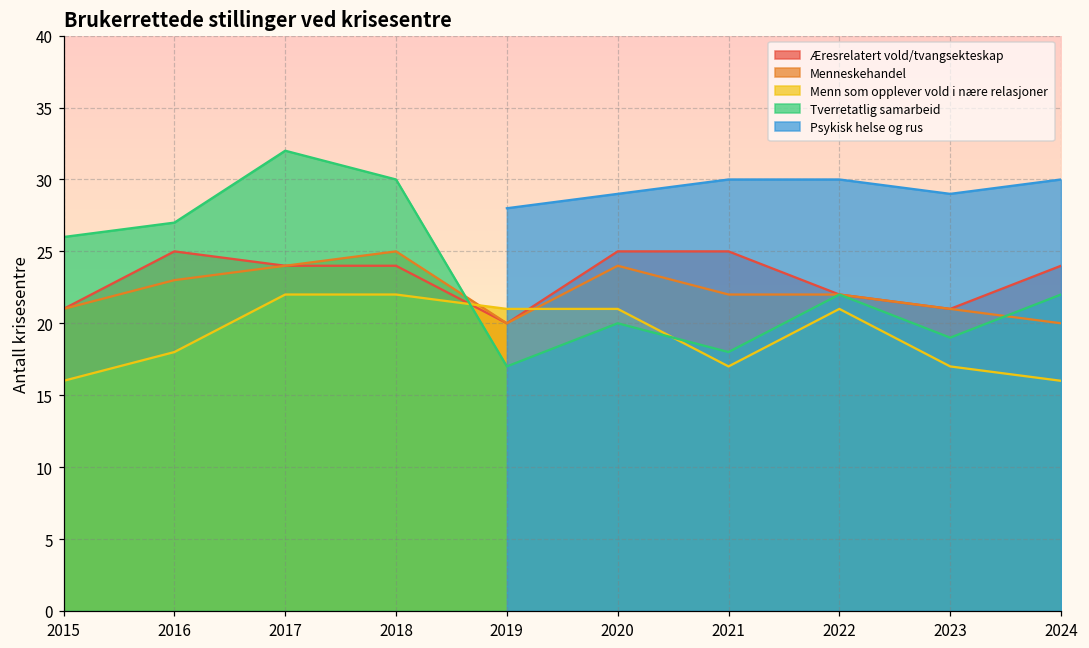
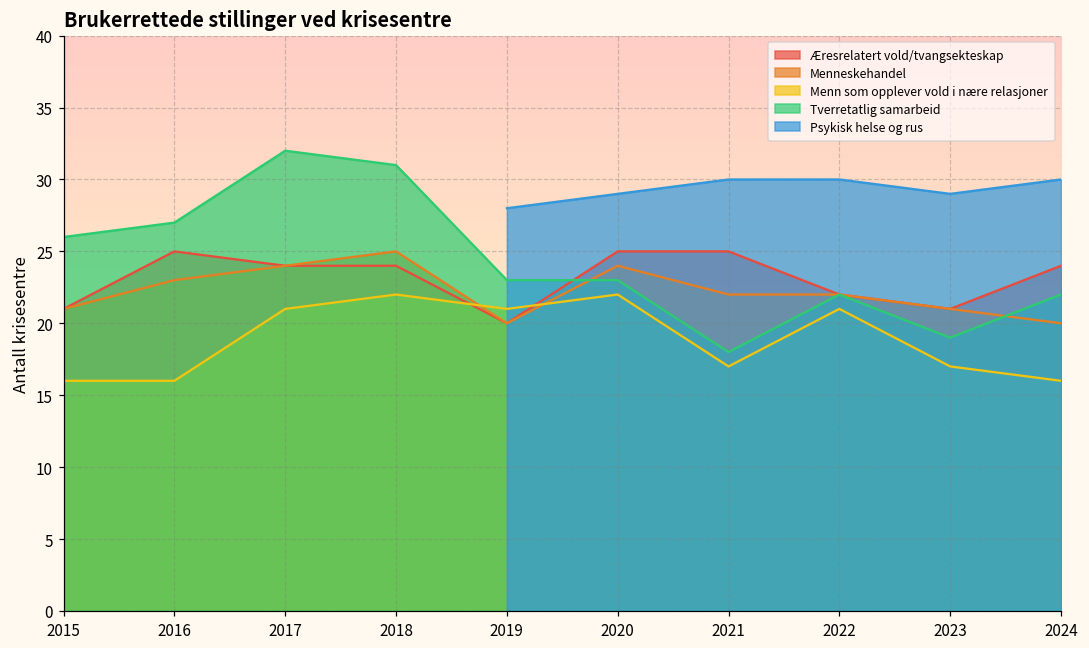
  {
    "Menn som opplever vold i nære relasjoner": {
      "2015": 16,
-     "2016": 18,
-     "2017": 22,
+     "2016": 16,
+     "2017": 21,
      "2018": 22,
      "2019": 21,
-     "2020": 21,
+     "2020": 22,
      "2021": 17,
      "2022": 21,
      "2023": 17,
      "2024": 16
    },
    "Tverretatlig samarbeid": {
      "2015": 26,
      "2016": 27,
      "2017": 32,
-     "2018": 30,
-     "2019": 17,
-     "2020": 20,
+     "2018": 31,
+     "2019": 23,
+     "2020": 23,
      "2021": 18,
      "2023": 19,
      "2024": 22
    },
    "Psykisk helse og rus": {
      "2019": 28,
      "2020": 29,
      "2021": 30,
      "2022": 30,
      "2023": 29,
      "2024": 30
    }
  }
